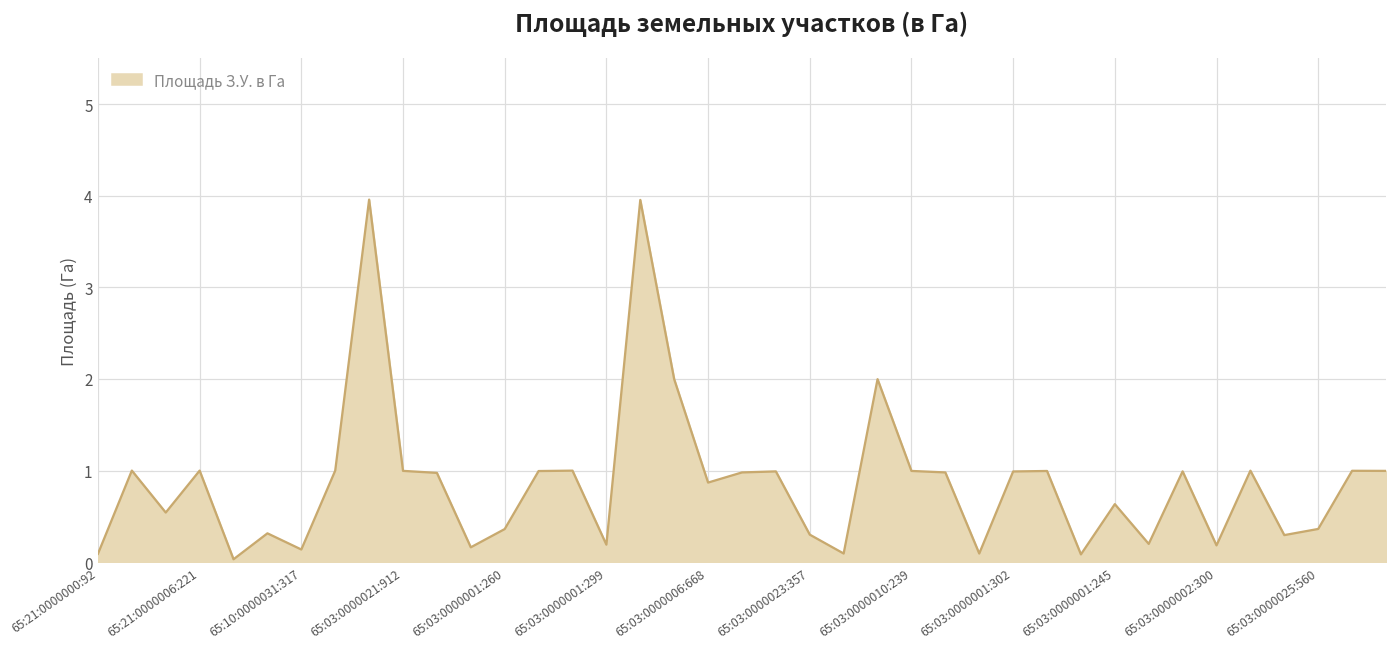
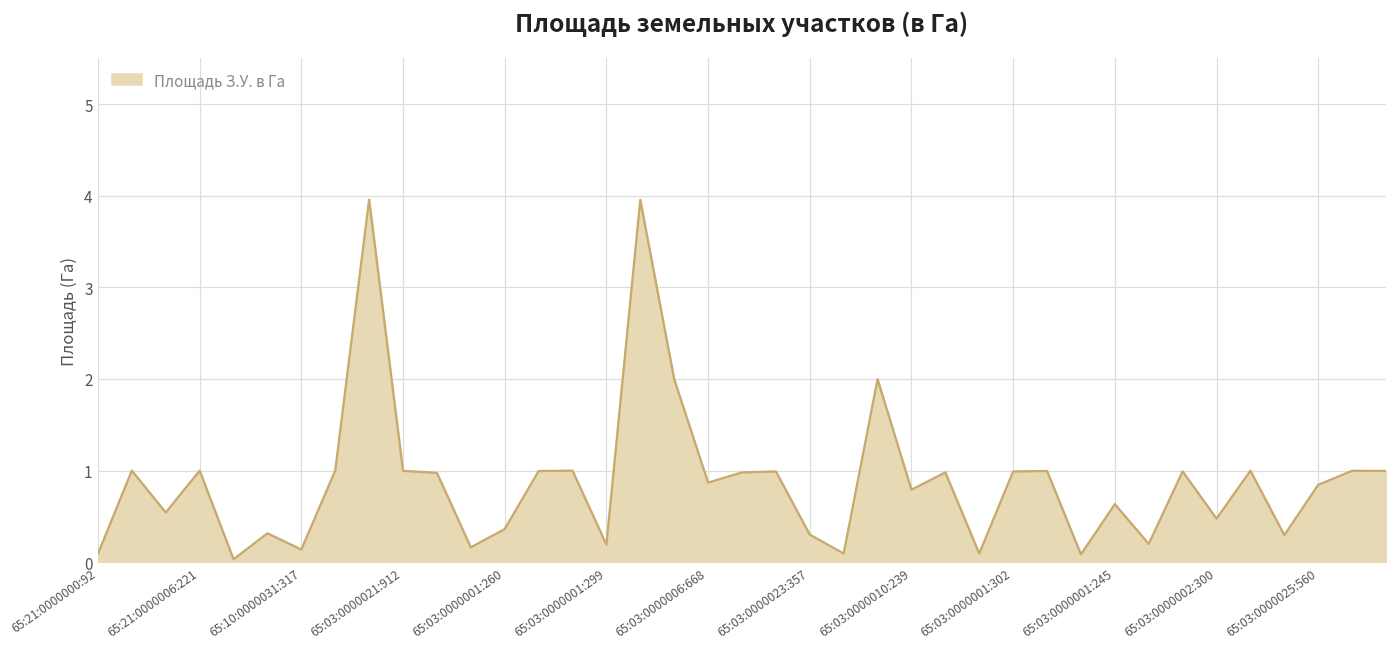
  {
    "65:21:0000000:92": 0.1,
    "65:21:0000006:221": 1.0,
    "65:10:0000031:317": 0.1,
    "65:03:0000021:912": 1.0,
    "65:03:0000001:260": 0.4,
    "65:03:0000001:299": 0.2,
    "65:03:0000006:668": 0.9,
    "65:03:0000023:357": 0.3,
-   "65:03:0000010:239": 1.0,
+   "65:03:0000010:239": 0.8,
    "65:03:0000001:302": 1.0,
    "65:03:0000001:245": 0.6,
-   "65:03:0000002:300": 0.2,
-   "65:03:0000025:560": 0.4
+   "65:03:0000002:300": 0.5,
+   "65:03:0000025:560": 0.8
  }
